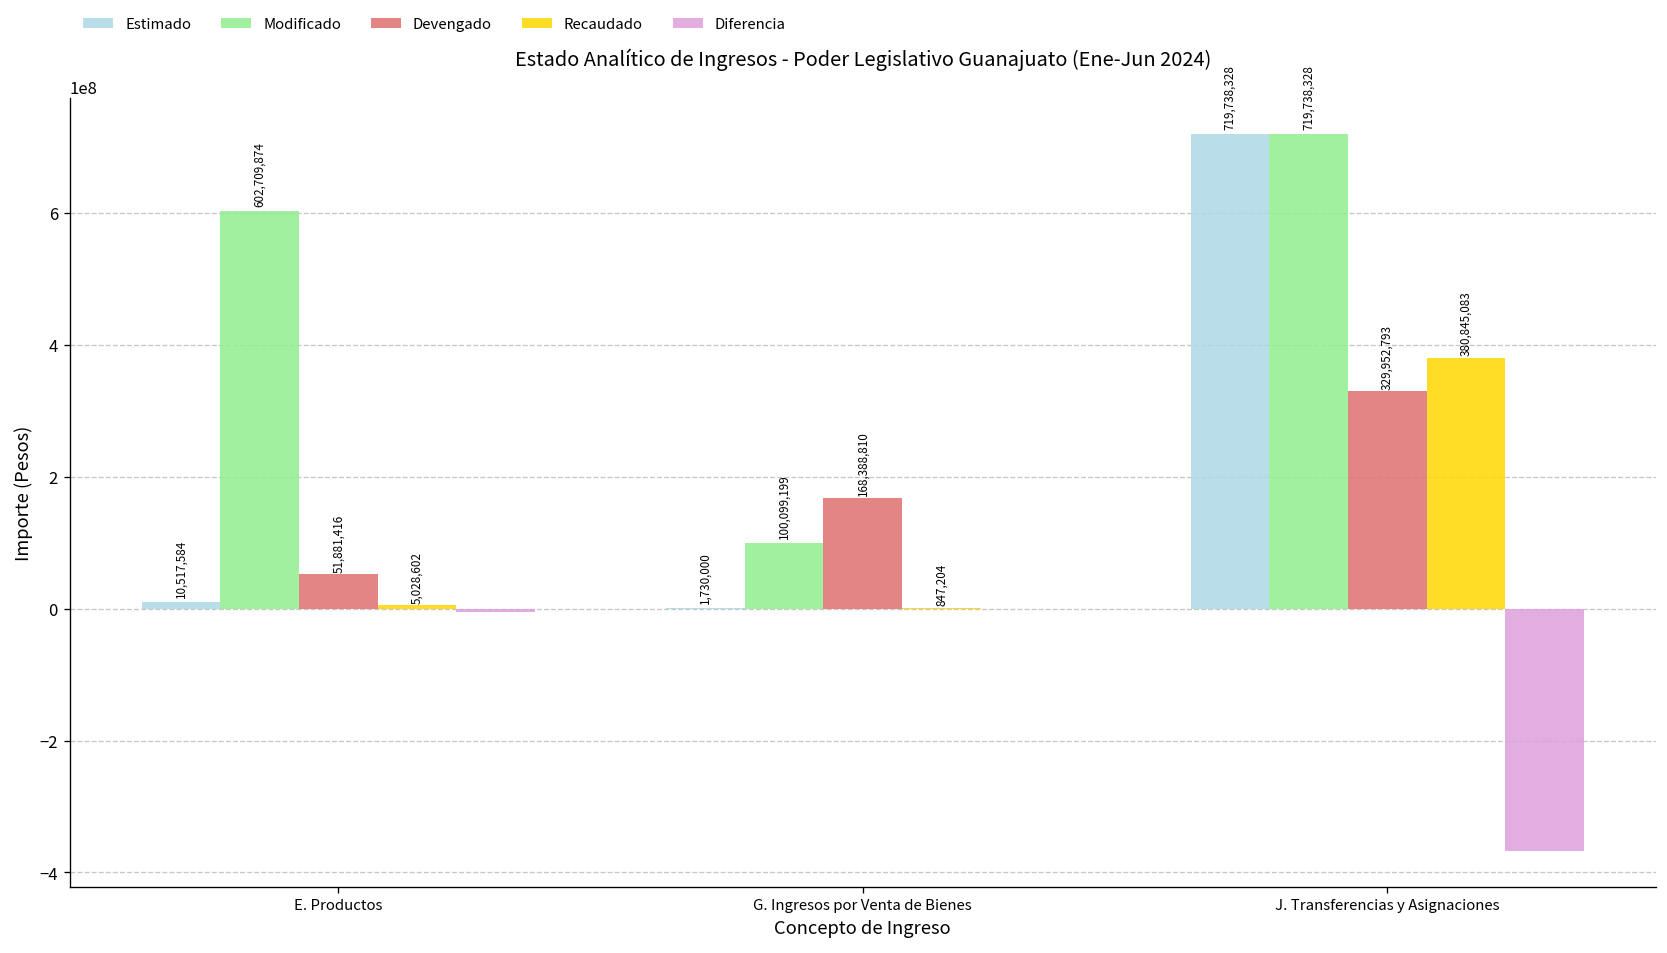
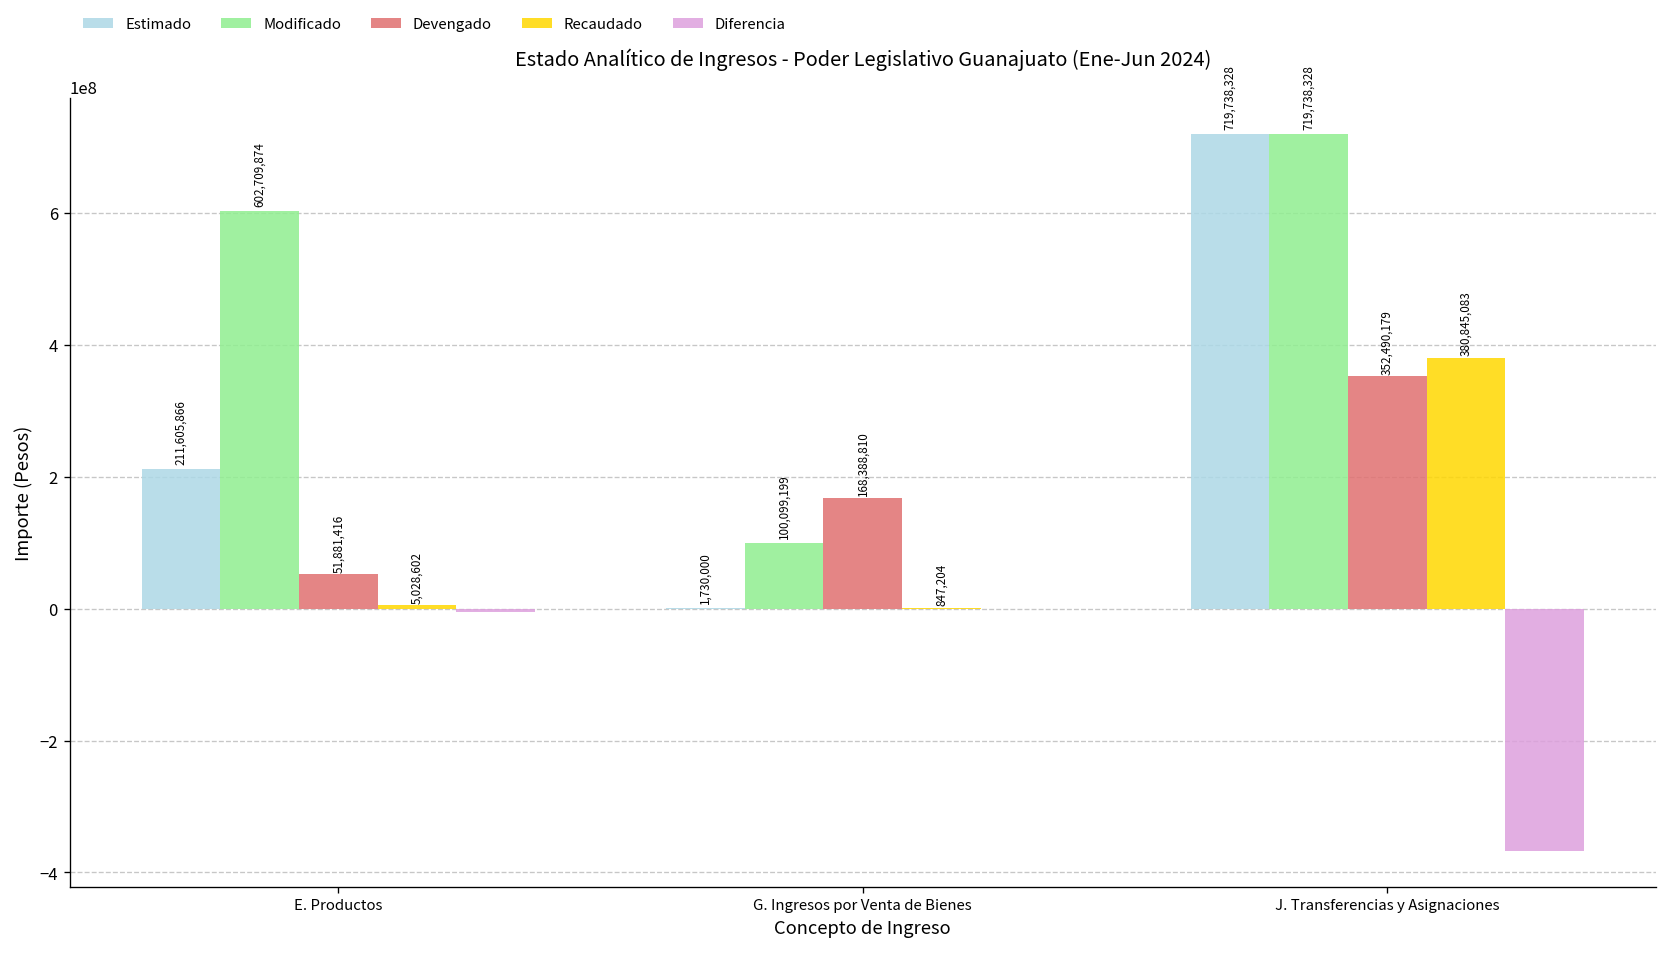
  {
    "Estimado": {
-     "E. Productos": "10,517,584",
+     "E. Productos": "211,605,866",
      "G. Ingresos por Venta de Bienes": "1,730,000",
      "J. Transferencias y Asignaciones": "719,738,328"
    },
    "Modificado": {
      "E. Productos": "602,709,874",
      "G. Ingresos por Venta de Bienes": "100,099,199",
      "J. Transferencias y Asignaciones": "719,738,328"
    },
    "Devengado": {
      "E. Productos": "51,881,416",
      "G. Ingresos por Venta de Bienes": "168,388,810",
-     "J. Transferencias y Asignaciones": "329,952,793"
+     "J. Transferencias y Asignaciones": "352,490,179"
    },
    "Recaudado": {
      "E. Productos": "5,028,602",
      "G. Ingresos por Venta de Bienes": "847,204",
      "J. Transferencias y Asignaciones": "380,845,083"
    },
    "Diferencia": {
      "E. Productos": "-10000000",
      "J. Transferencias y Asignaciones": "-370000000"
    }
  }
